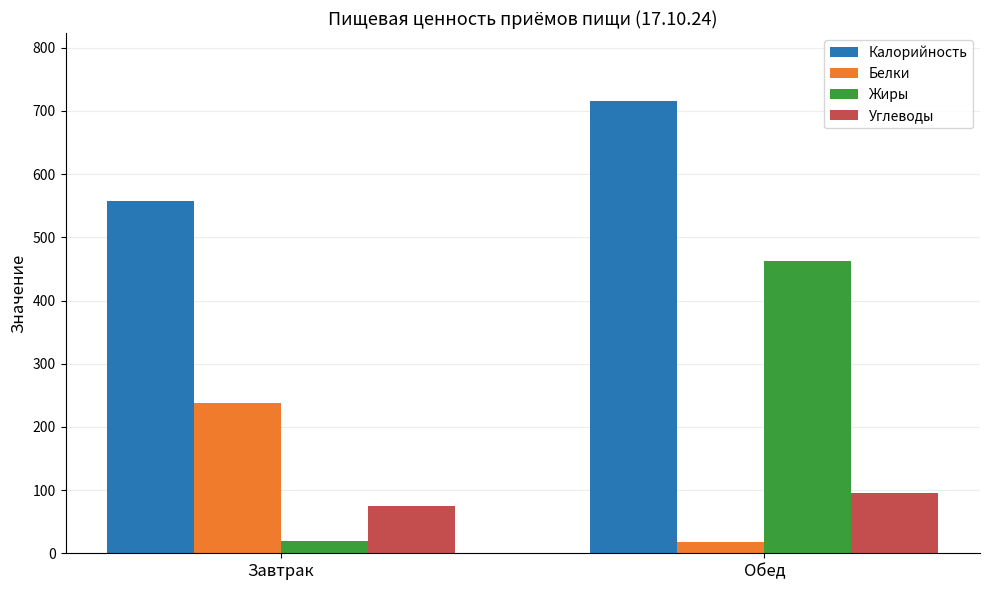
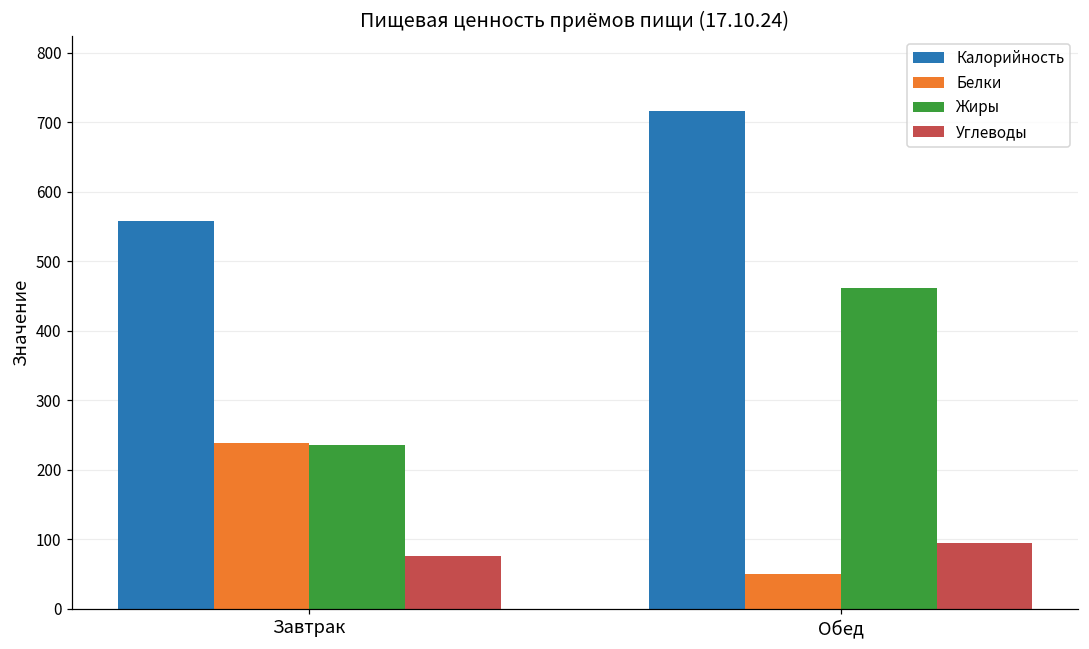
  {
    "Калорийность": {
      "Завтрак": 560,
      "Обед": 720
    },
    "Белки": {
      "Завтрак": 240,
-     "Обед": 20
+     "Обед": 50
    },
    "Жиры": {
-     "Завтрак": 20,
+     "Завтрак": 240,
      "Обед": 460
    },
    "Углеводы": {
      "Завтрак": 80,
      "Обед": 100
    }
  }
